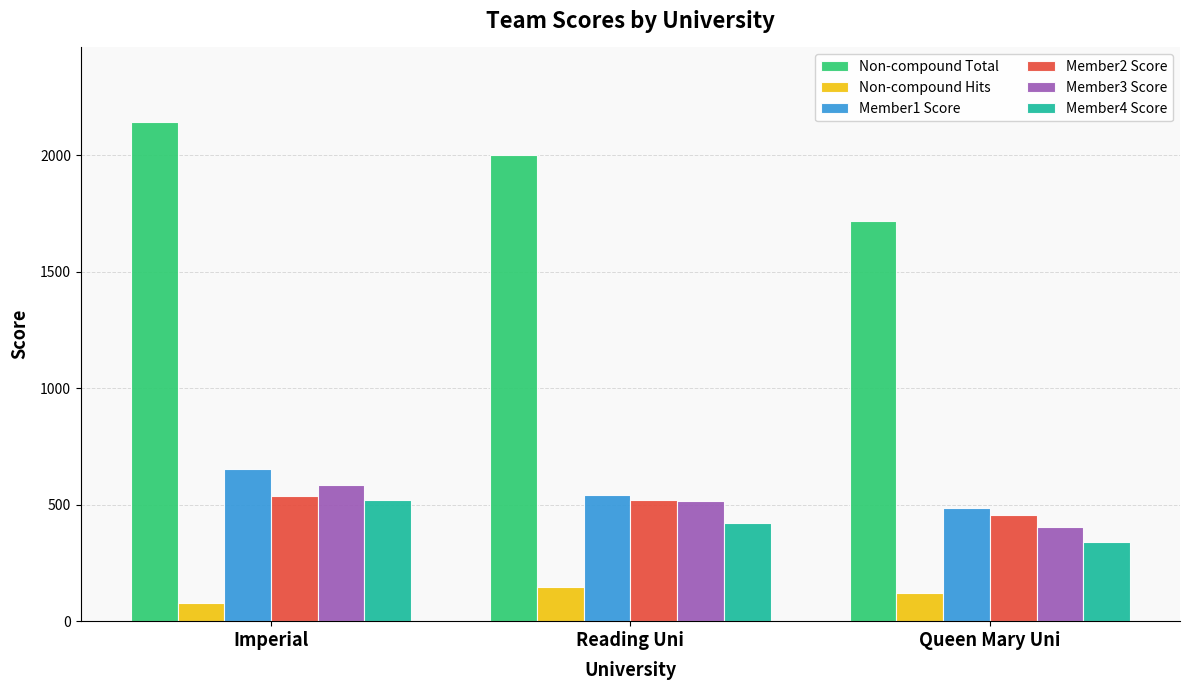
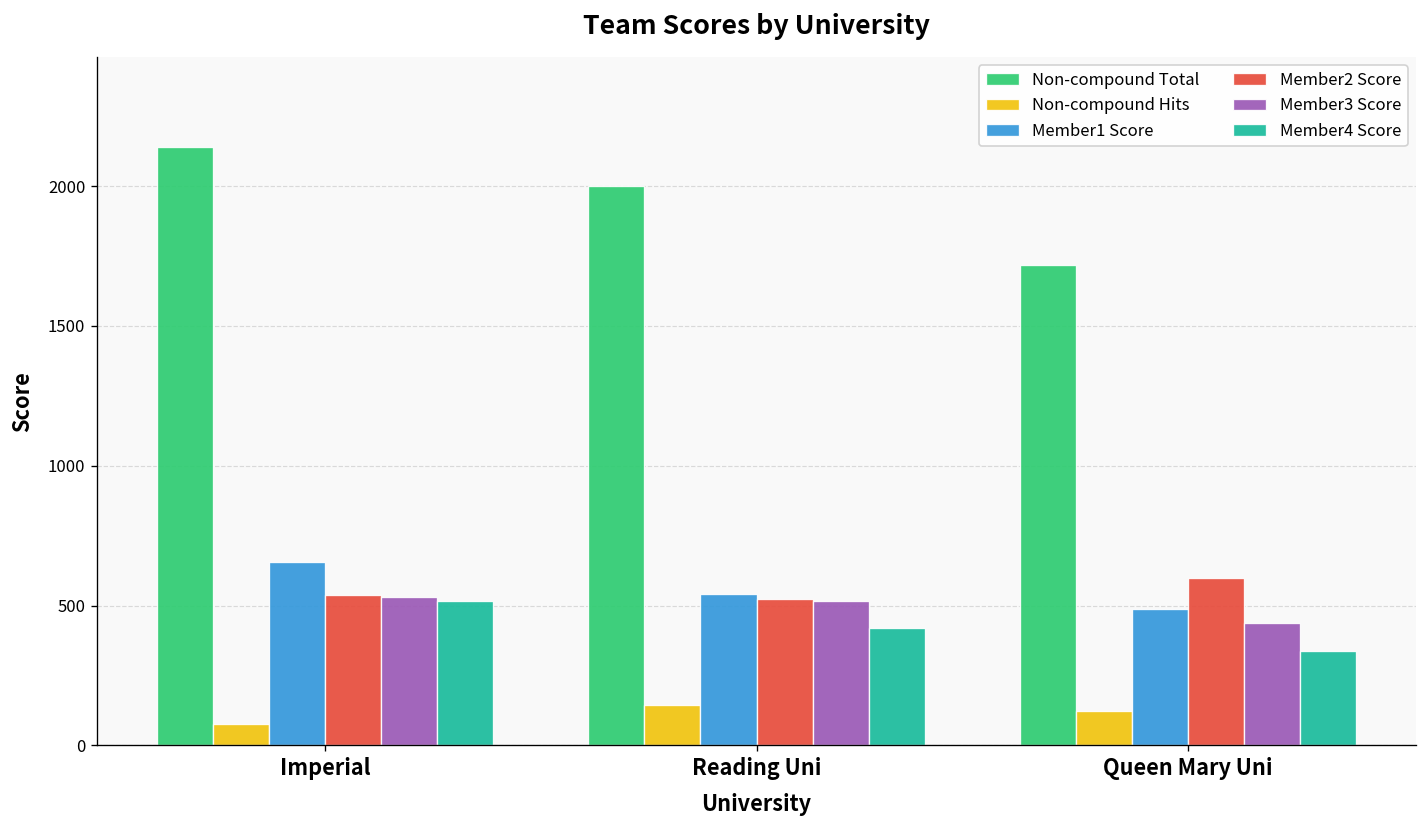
  {
    "Non-compound Hits": {
      "Imperial": 80,
      "Reading Uni": 150,
      "Queen Mary Uni": 120
    },
    "Member1 Score": {
      "Imperial": 660,
      "Reading Uni": 540,
      "Queen Mary Uni": 490
    },
    "Member2 Score": {
      "Imperial": 540,
      "Reading Uni": 520,
-     "Queen Mary Uni": 450
+     "Queen Mary Uni": 600
    },
    "Member3 Score": {
-     "Imperial": 580,
+     "Imperial": 530,
      "Reading Uni": 520,
-     "Queen Mary Uni": 400
+     "Queen Mary Uni": 440
    }
  }
